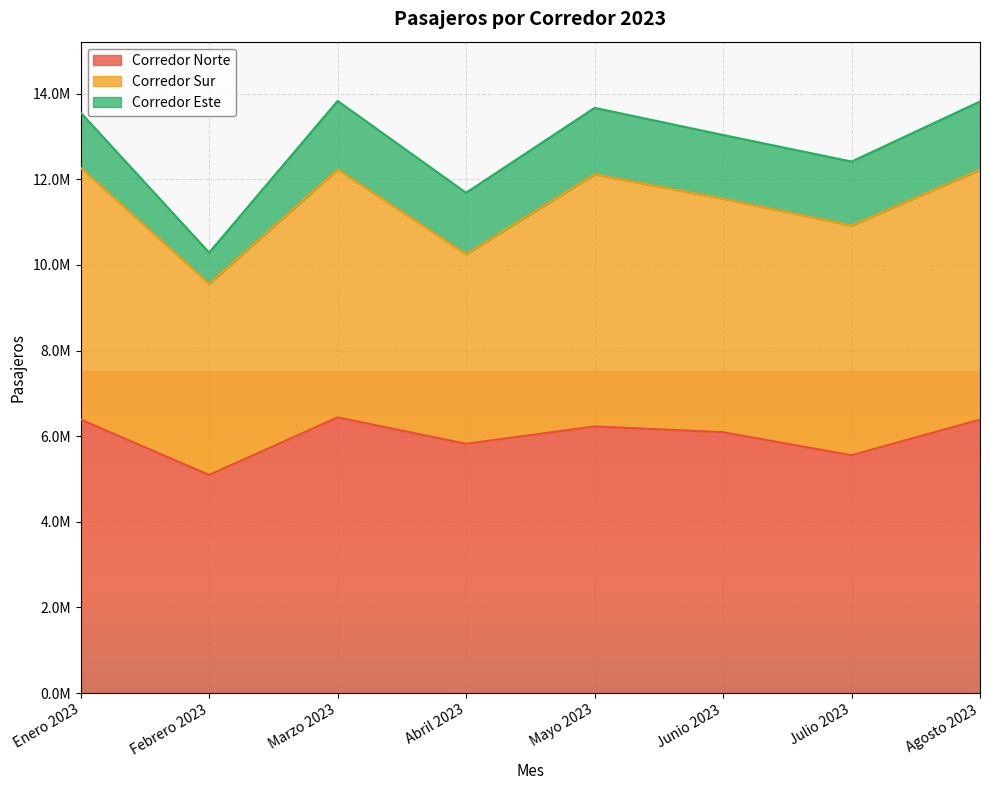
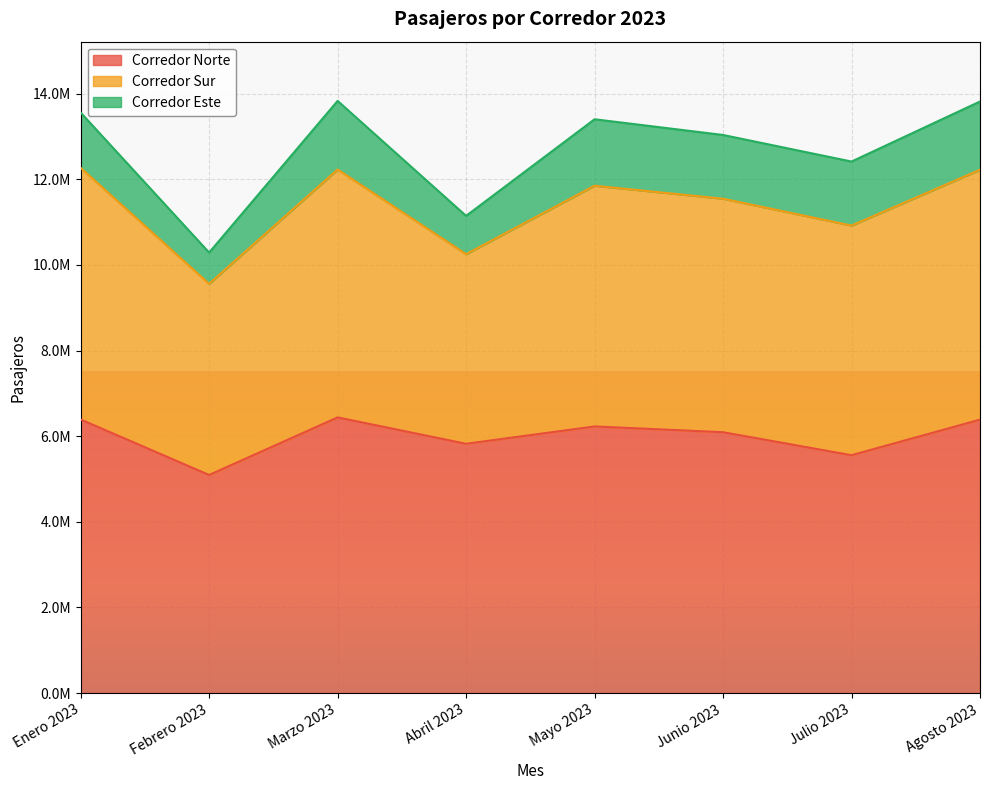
  {
    "Corredor Norte": {
      "Enero 2023": 6400000,
      "Febrero 2023": 5100000,
      "Marzo 2023": 6400000,
      "Abril 2023": 5800000,
      "Mayo 2023": 6200000,
      "Junio 2023": 6100000,
      "Julio 2023": 5600000,
      "Agosto 2023": 6400000
    },
    "Corredor Sur": {
      "Enero 2023": 5900000,
      "Febrero 2023": 4500000,
      "Marzo 2023": 5800000,
      "Abril 2023": 4400000,
-     "Mayo 2023": 5900000,
+     "Mayo 2023": 5600000,
      "Junio 2023": 5500000,
      "Julio 2023": 5400000,
      "Agosto 2023": 5800000
    },
    "Corredor Este": {
      "Enero 2023": 1300000,
      "Febrero 2023": 700000,
      "Marzo 2023": 1600000,
-     "Abril 2023": 1400000,
+     "Abril 2023": 900000,
      "Mayo 2023": 1600000,
      "Junio 2023": 1500000,
      "Julio 2023": 1500000,
      "Agosto 2023": 1600000
    }
  }
